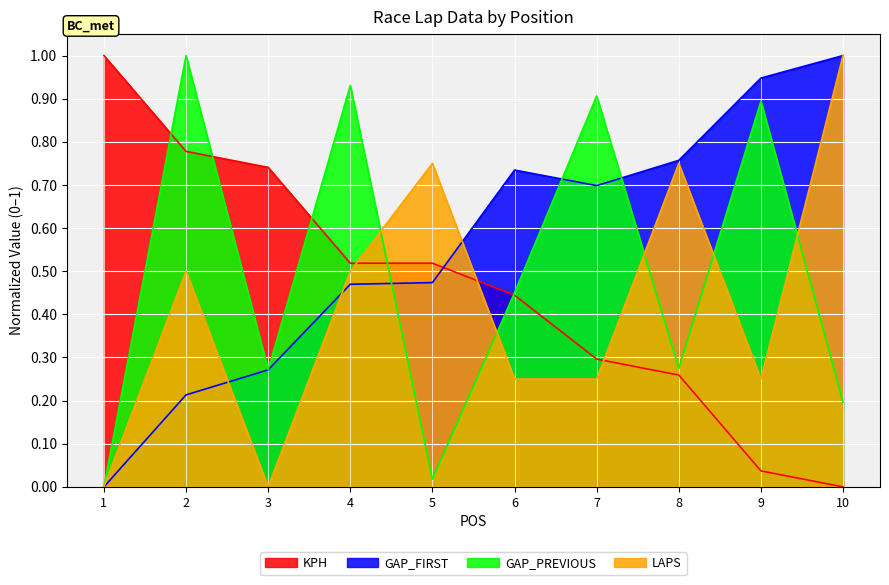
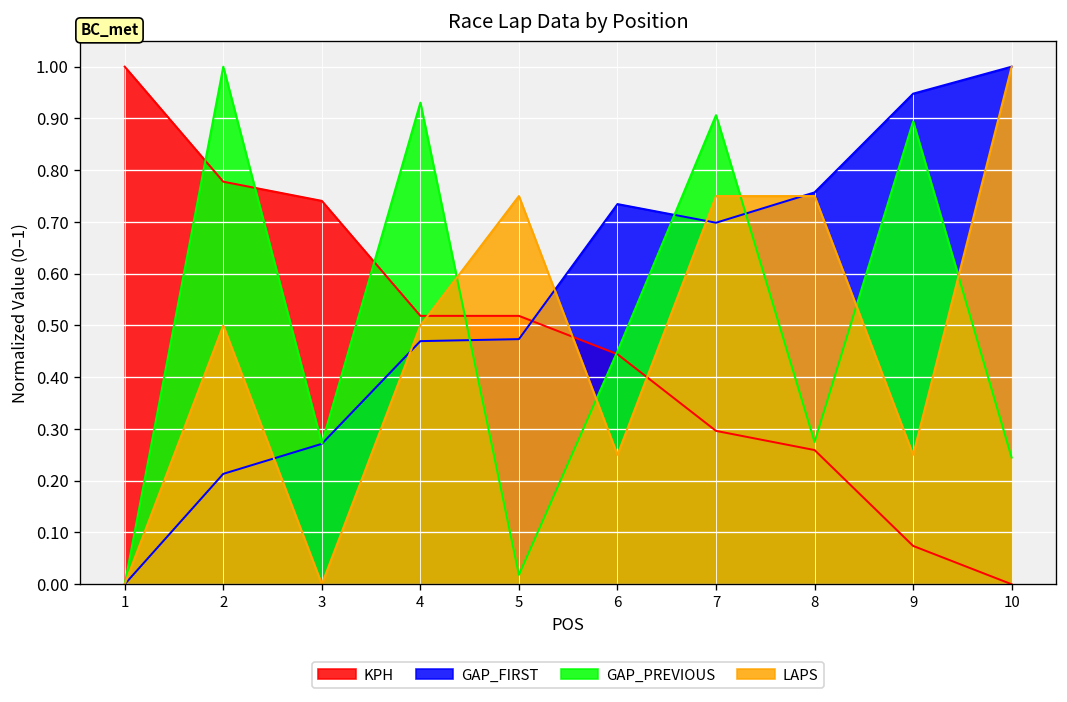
  {
    "KPH": {
      "1": 1.00,
      "2": 0.78,
      "3": 0.74,
      "4": 0.52,
      "5": 0.52,
      "7": 0.30,
      "8": 0.26,
-     "9": 0.04,
+     "9": 0.07,
      "10": 0.00
    },
    "GAP_FIRST": {
      "2": 0.21,
      "4": 0.47,
      "5": 0.47,
      "6": 0.73,
      "7": 0.70,
      "8": 0.76,
      "9": 0.95
    },
    "GAP_PREVIOUS": {
      "2": 1.00,
      "4": 0.93,
      "5": 0.02,
      "7": 0.91,
      "8": 0.27,
      "9": 0.89,
-     "10": 0.20
+     "10": 0.24
    },
    "LAPS": {
      "2": 0.50,
      "3": 0.00,
      "4": 0.50,
      "5": 0.75,
      "6": 0.25,
-     "7": 0.25,
+     "7": 0.75,
      "8": 0.75,
      "9": 0.25
    }
  }
